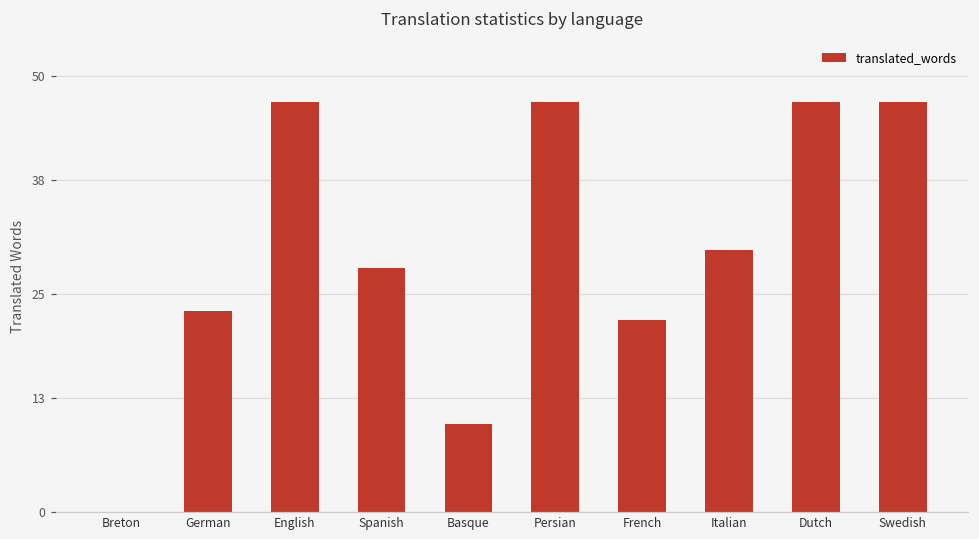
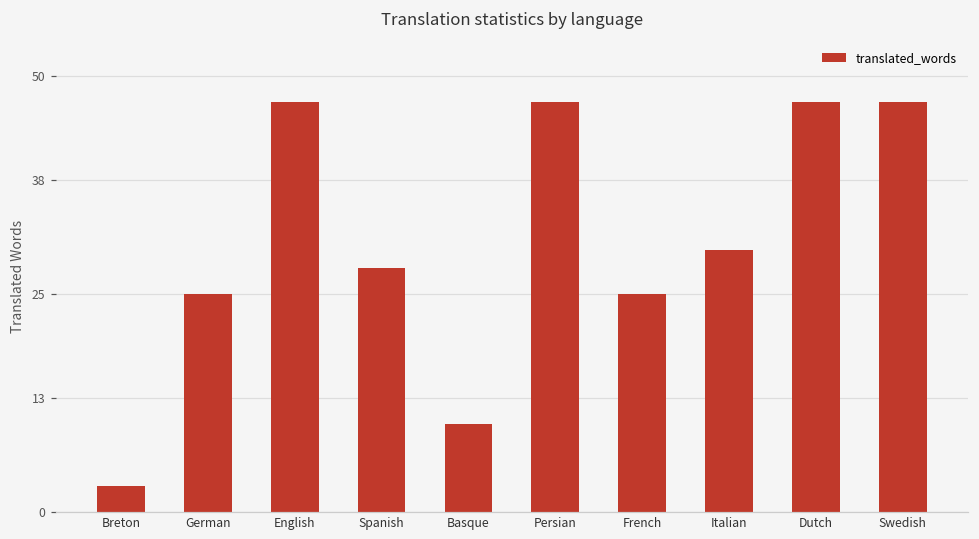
  {
-   "Breton": 0,
-   "German": 23,
+   "Breton": 3,
+   "German": 25,
    "English": 47,
    "Spanish": 28,
    "Basque": 10,
    "Persian": 47,
-   "French": 22,
+   "French": 25,
    "Italian": 30,
    "Dutch": 47,
    "Swedish": 47
  }
